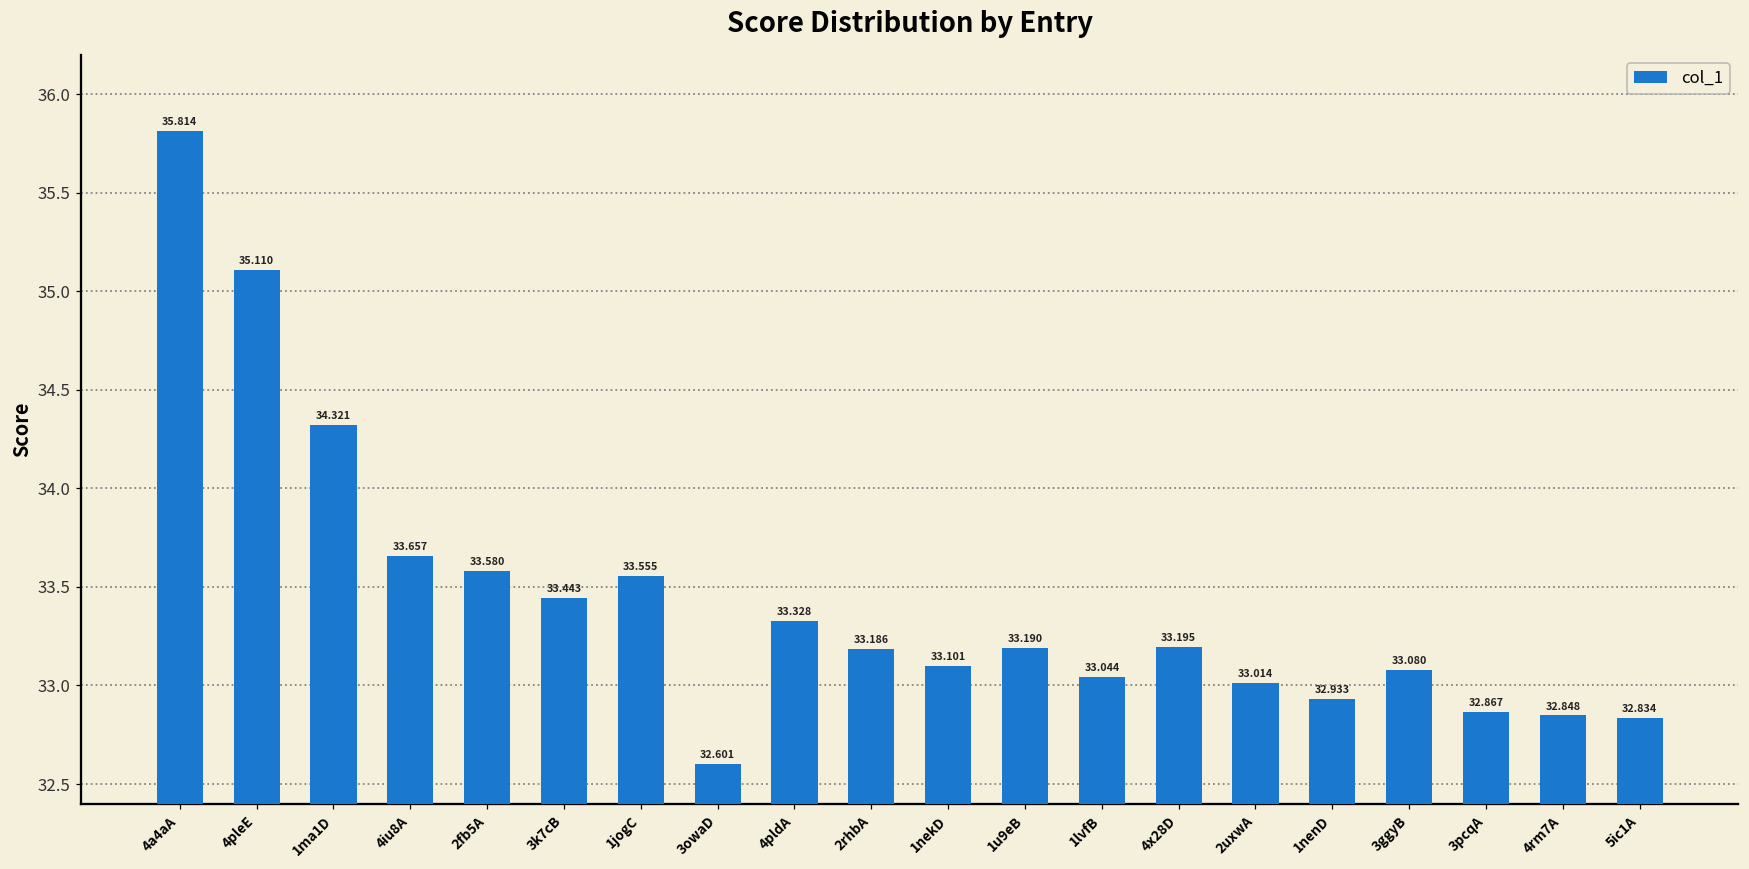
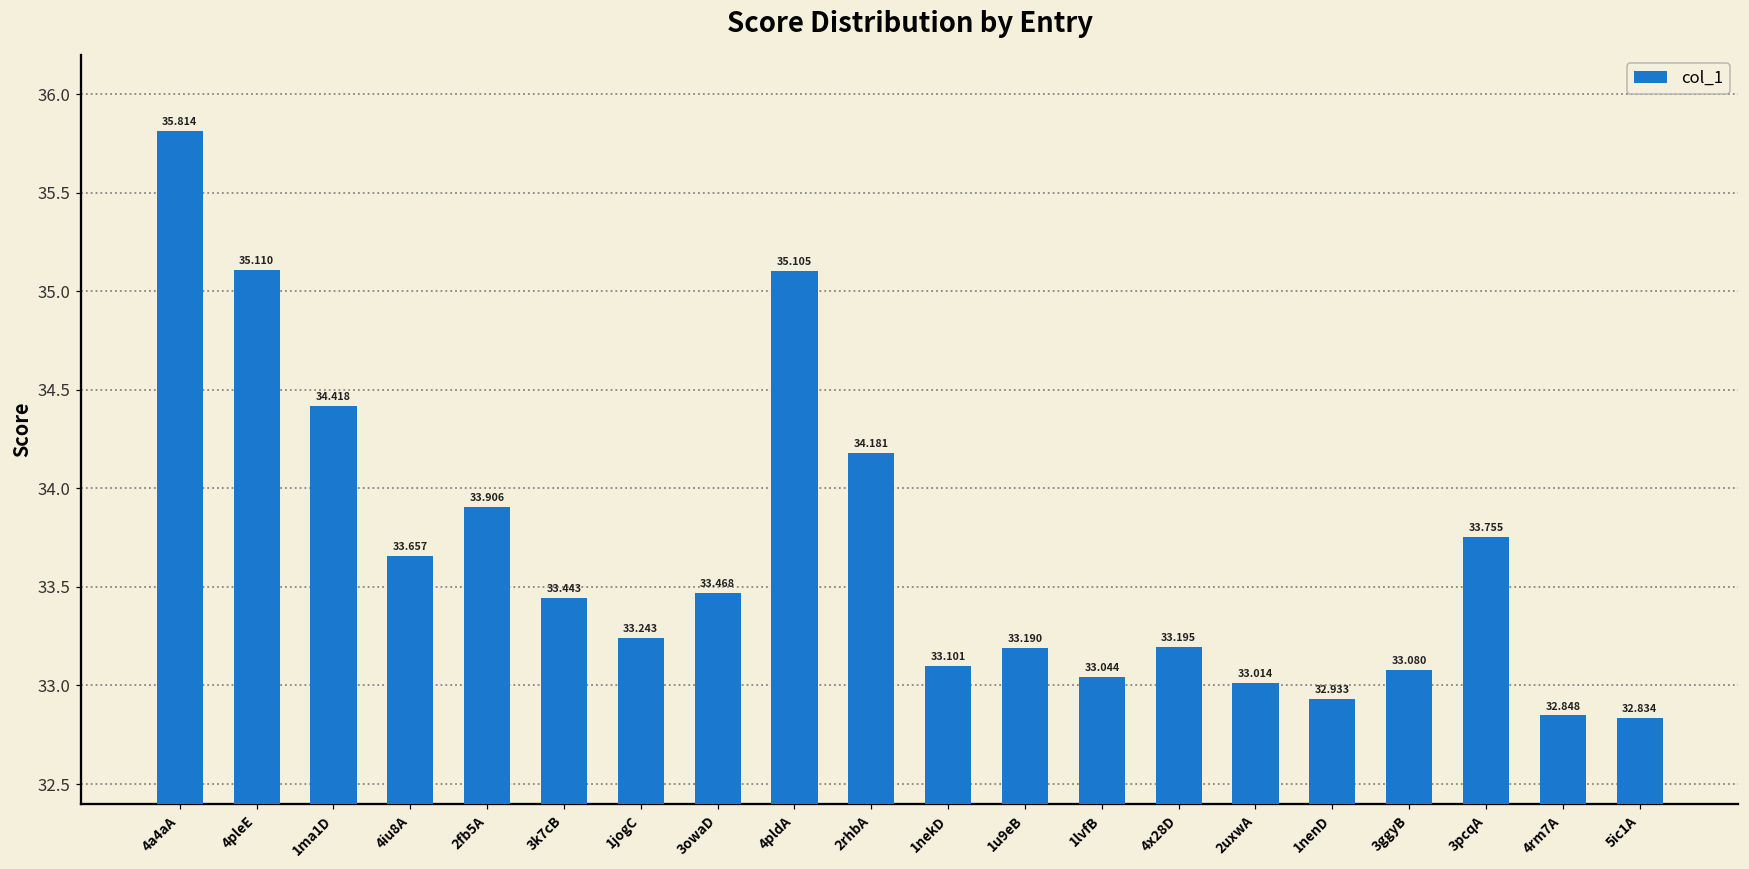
  {
    "4a4aA": 35.814,
    "4pleE": 35.110,
-   "1ma1D": 34.321,
+   "1ma1D": 34.418,
    "4iu8A": 33.657,
-   "2fb5A": 33.580,
+   "2fb5A": 33.906,
    "3k7cB": 33.443,
-   "1jogC": 33.555,
-   "3owaD": 32.601,
-   "4pldA": 33.328,
-   "2rhbA": 33.186,
+   "1jogC": 33.243,
+   "3owaD": 33.468,
+   "4pldA": 35.105,
+   "2rhbA": 34.181,
    "1nekD": 33.101,
    "1u9eB": 33.190,
    "1lvfB": 33.044,
    "4x28D": 33.195,
    "2uxwA": 33.014,
    "1nenD": 32.933,
    "3ggyB": 33.080,
-   "3pcqA": 32.867,
+   "3pcqA": 33.755,
    "4rm7A": 32.848,
    "5ic1A": 32.834
  }
